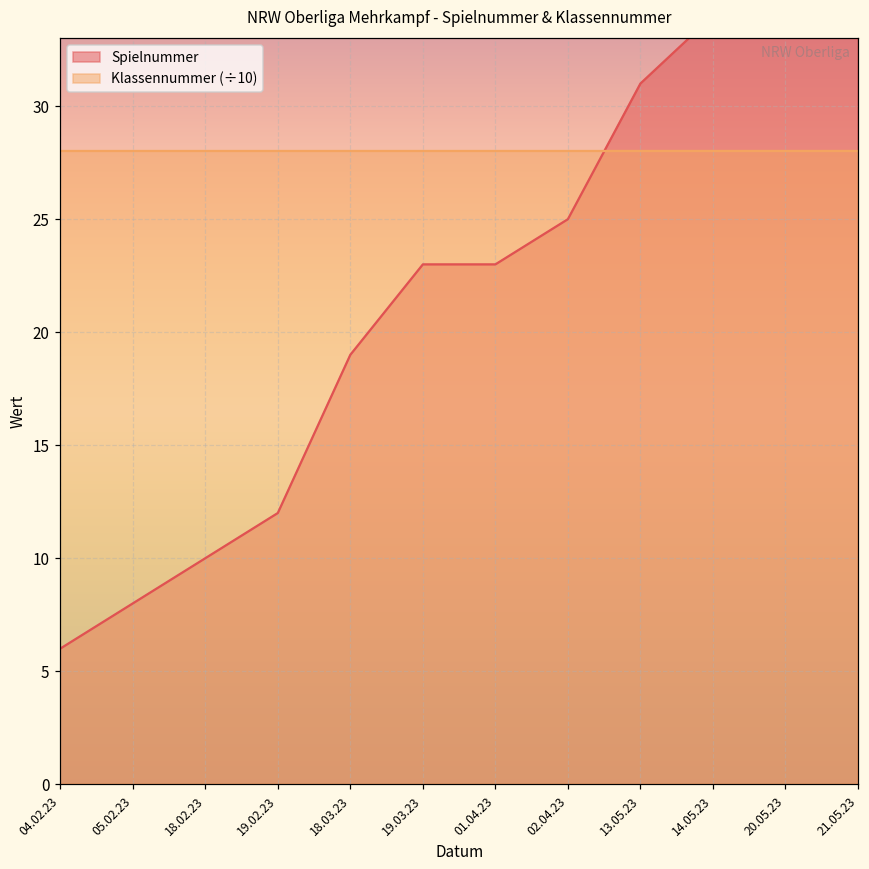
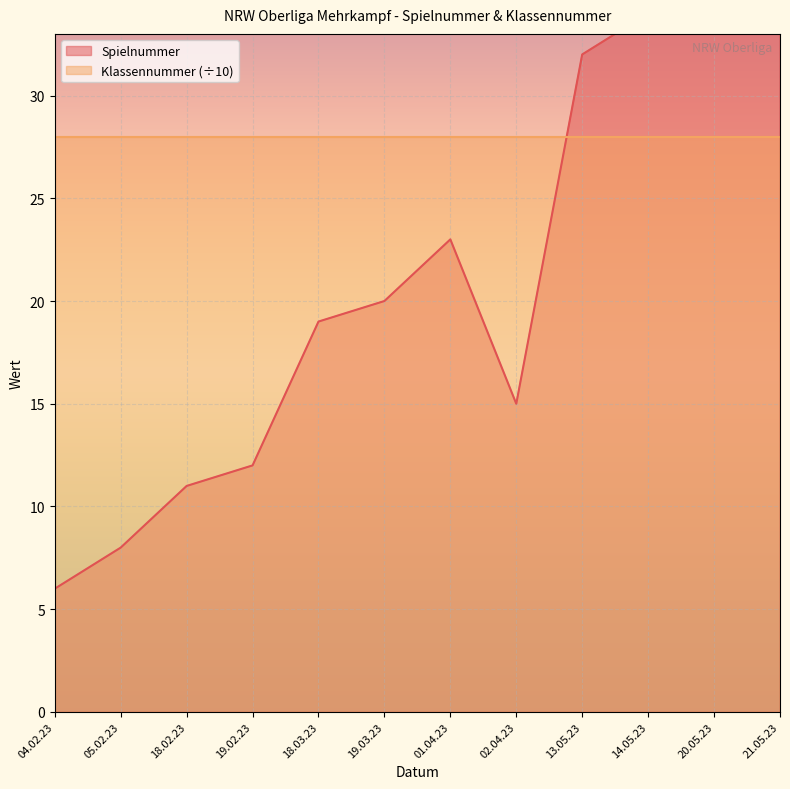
  {
    "Spielnummer": {
      "04.02.23": 6,
      "05.02.23": 8,
-     "18.02.23": 10,
+     "18.02.23": 11,
      "19.02.23": 12,
      "18.03.23": 19,
-     "19.03.23": 23,
+     "19.03.23": 20,
      "01.04.23": 23,
-     "02.04.23": 25,
-     "13.05.23": 31
+     "02.04.23": 15,
+     "13.05.23": 32
    },
    "Klassennummer (÷10)": {
      "04.02.23": 28,
      "05.02.23": 28,
      "18.02.23": 28,
      "19.02.23": 28,
      "18.03.23": 28,
      "19.03.23": 28,
      "01.04.23": 28,
      "02.04.23": 28,
      "13.05.23": 28,
      "14.05.23": 28,
      "20.05.23": 28,
      "21.05.23": 28
    }
  }
